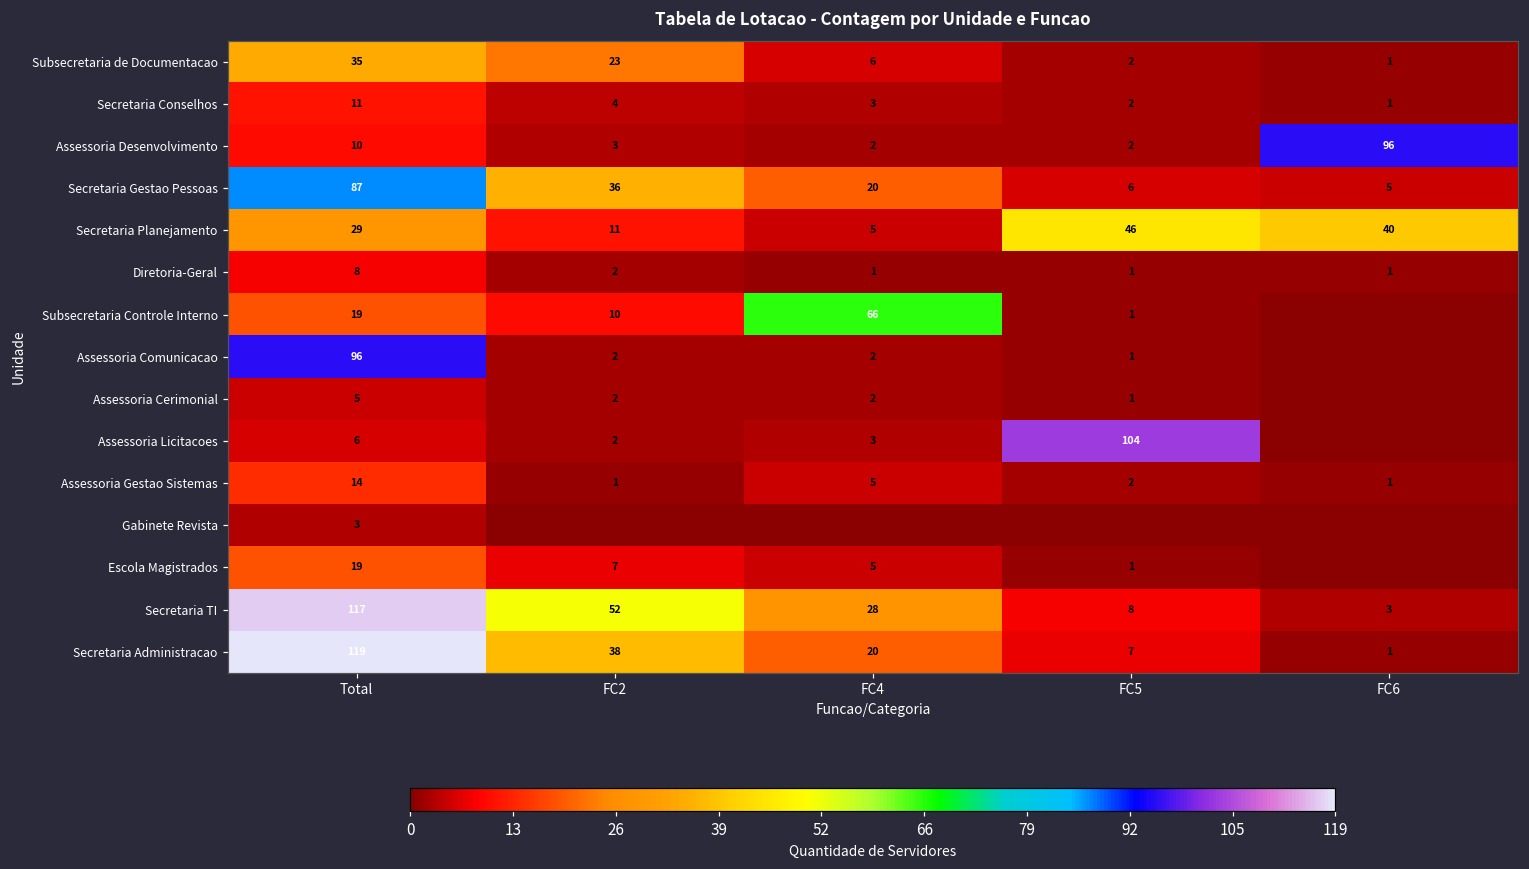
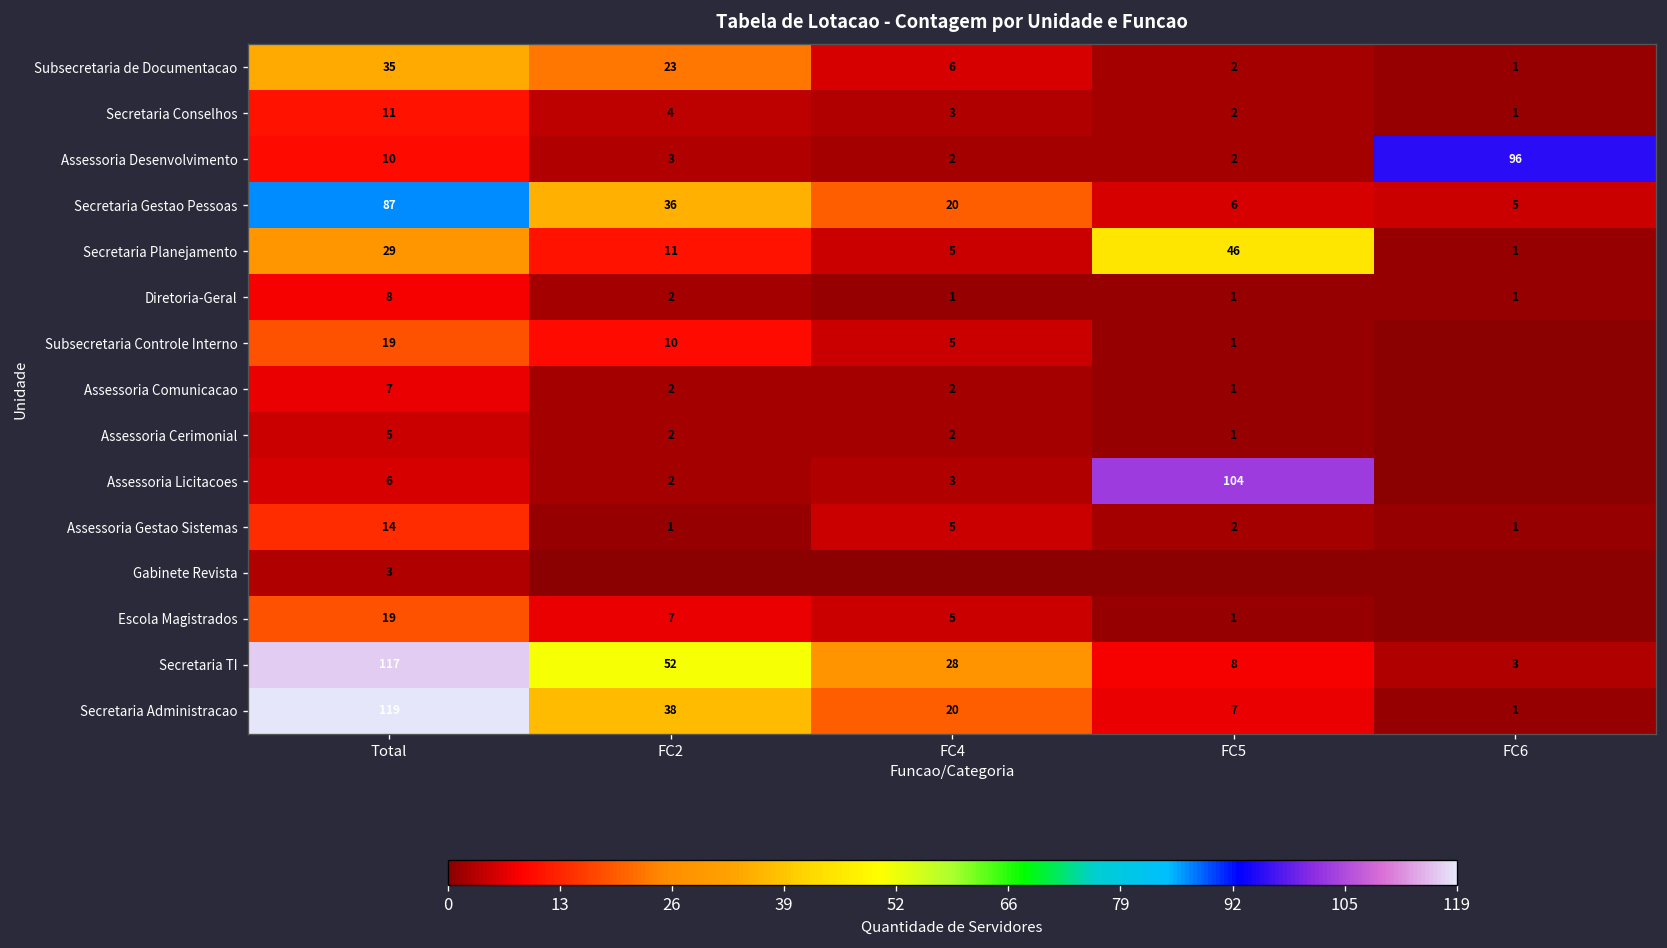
  {
    "Subsecretaria de Documentacao": {
      "Total": 35,
      "FC2": 23,
      "FC4": 6,
      "FC5": 2,
      "FC6": 1
    },
    "Secretaria Conselhos": {
      "Total": 11,
      "FC2": 4,
      "FC4": 3,
      "FC5": 2,
      "FC6": 1
    },
    "Assessoria Desenvolvimento": {
      "Total": 10,
      "FC2": 3,
      "FC4": 2,
      "FC5": 2,
      "FC6": 96
    },
    "Secretaria Gestao Pessoas": {
      "Total": 87,
      "FC2": 36,
      "FC4": 20,
      "FC5": 6,
      "FC6": 5
    },
    "Secretaria Planejamento": {
      "Total": 29,
      "FC2": 11,
      "FC4": 5,
      "FC5": 46,
-     "FC6": 40
+     "FC6": 1
    },
    "Diretoria-Geral": {
      "Total": 8,
      "FC2": 2,
      "FC4": 1,
      "FC5": 1,
      "FC6": 1
    },
    "Subsecretaria Controle Interno": {
      "Total": 19,
      "FC2": 10,
-     "FC4": 66,
+     "FC4": 5,
      "FC5": 1
    },
    "Assessoria Comunicacao": {
-     "Total": 96,
+     "Total": 7,
      "FC2": 2,
      "FC4": 2,
      "FC5": 1
    },
    "Assessoria Cerimonial": {
      "Total": 5,
      "FC2": 2,
      "FC4": 2,
      "FC5": 1
    },
    "Assessoria Licitacoes": {
      "Total": 6,
      "FC2": 2,
      "FC4": 3,
      "FC5": 104
    },
    "Assessoria Gestao Sistemas": {
      "Total": 14,
      "FC2": 1,
      "FC4": 5,
      "FC5": 2,
      "FC6": 1
    },
    "Gabinete Revista": {
      "Total": 3
    },
    "Escola Magistrados": {
      "Total": 19,
      "FC2": 7,
      "FC4": 5,
      "FC5": 1
    },
    "Secretaria TI": {
      "Total": 117,
      "FC2": 52,
      "FC4": 28,
      "FC5": 8,
      "FC6": 3
    },
    "Secretaria Administracao": {
      "FC2": 38,
      "FC4": 20,
      "FC5": 7,
      "FC6": 1
    }
  }
